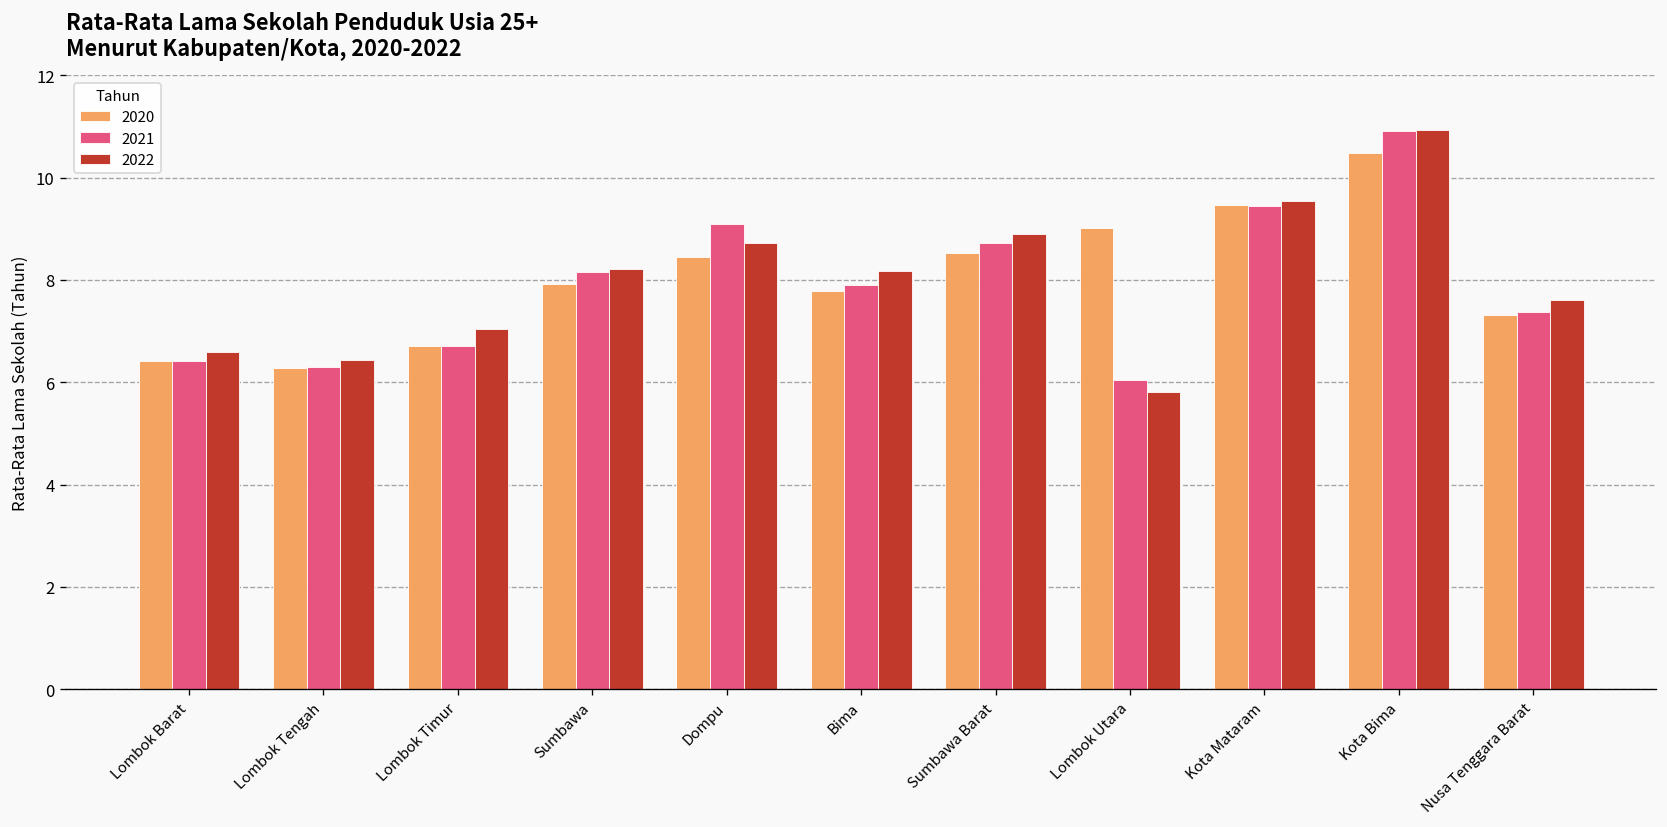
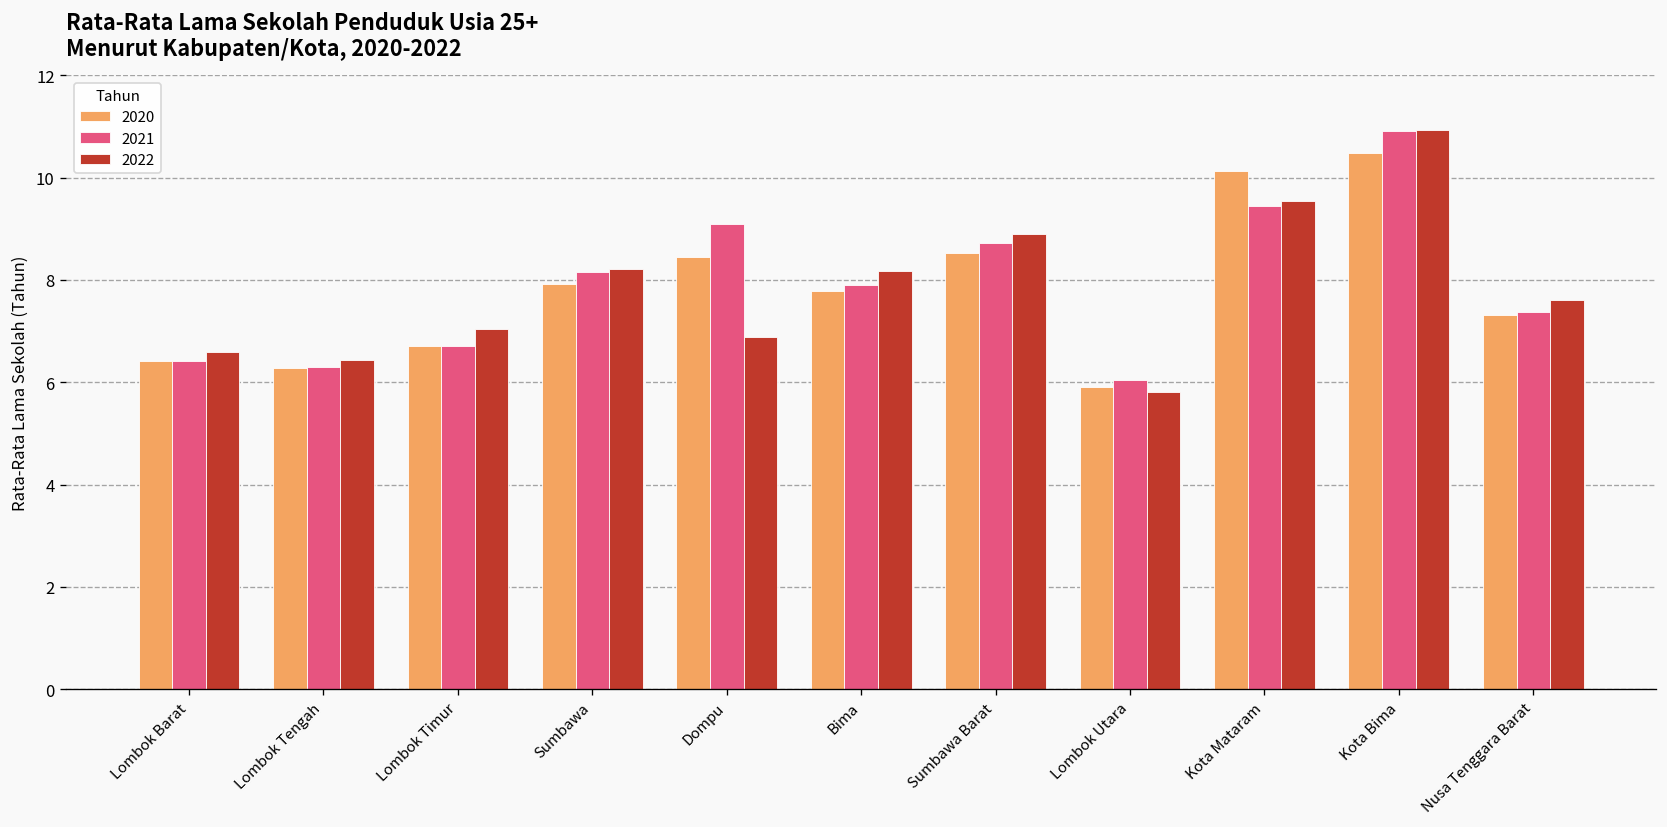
  {
    "2020": {
      "Lombok Barat": 6.4,
      "Lombok Tengah": 6.3,
      "Lombok Timur": 6.7,
      "Sumbawa": 7.9,
      "Dompu": 8.4,
      "Bima": 7.8,
      "Sumbawa Barat": 8.5,
-     "Lombok Utara": 9.0,
-     "Kota Mataram": 9.5,
+     "Lombok Utara": 5.9,
+     "Kota Mataram": 10.1,
      "Kota Bima": 10.5,
      "Nusa Tenggara Barat": 7.3
    },
    "2021": {
      "Lombok Barat": 6.4,
      "Lombok Tengah": 6.3,
      "Lombok Timur": 6.7,
      "Sumbawa": 8.2,
      "Dompu": 9.1,
      "Bima": 7.9,
      "Sumbawa Barat": 8.7,
      "Lombok Utara": 6.0,
      "Kota Mataram": 9.4,
      "Kota Bima": 10.9,
      "Nusa Tenggara Barat": 7.4
    },
    "2022": {
      "Lombok Barat": 6.6,
      "Lombok Tengah": 6.4,
      "Lombok Timur": 7.0,
      "Sumbawa": 8.2,
-     "Dompu": 8.7,
+     "Dompu": 6.9,
      "Bima": 8.2,
      "Sumbawa Barat": 8.9,
      "Lombok Utara": 5.8,
      "Kota Mataram": 9.6,
      "Kota Bima": 10.9,
      "Nusa Tenggara Barat": 7.6
    }
  }
